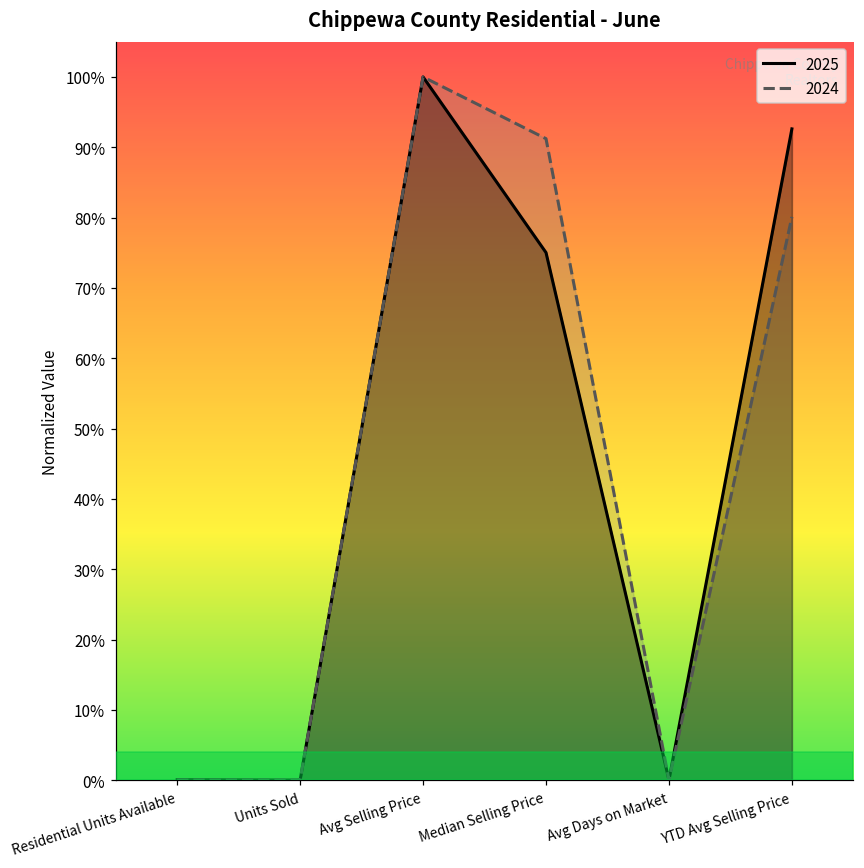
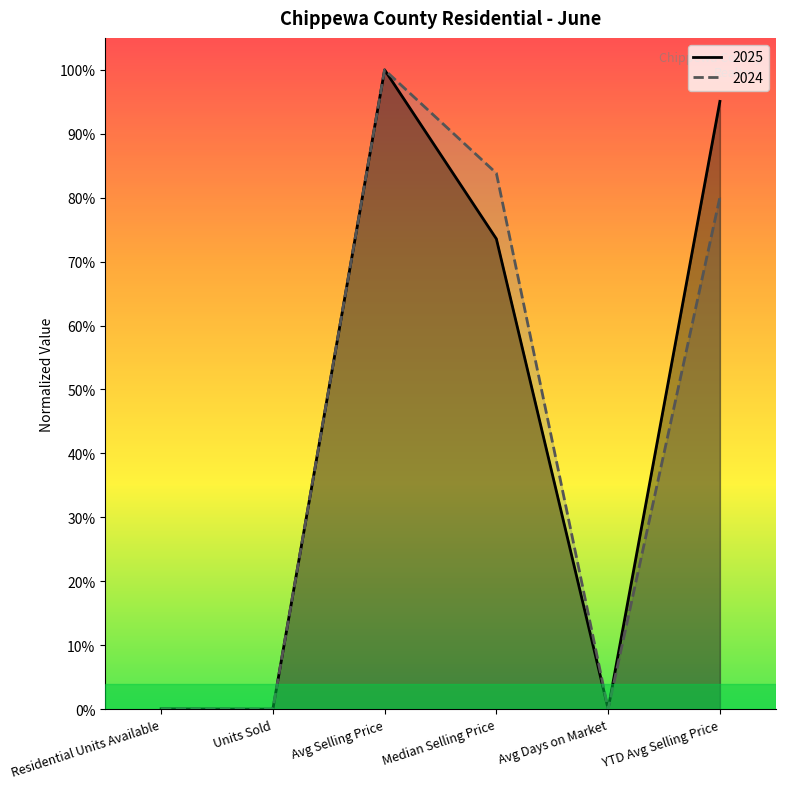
  {
    "2025": {
-     "Median Selling Price": "75%",
-     "YTD Avg Selling Price": "93%"
+     "Median Selling Price": "74%",
+     "YTD Avg Selling Price": "95%"
    },
    "2024": {
-     "Median Selling Price": "91%",
+     "Median Selling Price": "84%",
      "YTD Avg Selling Price": "80%"
    }
  }
